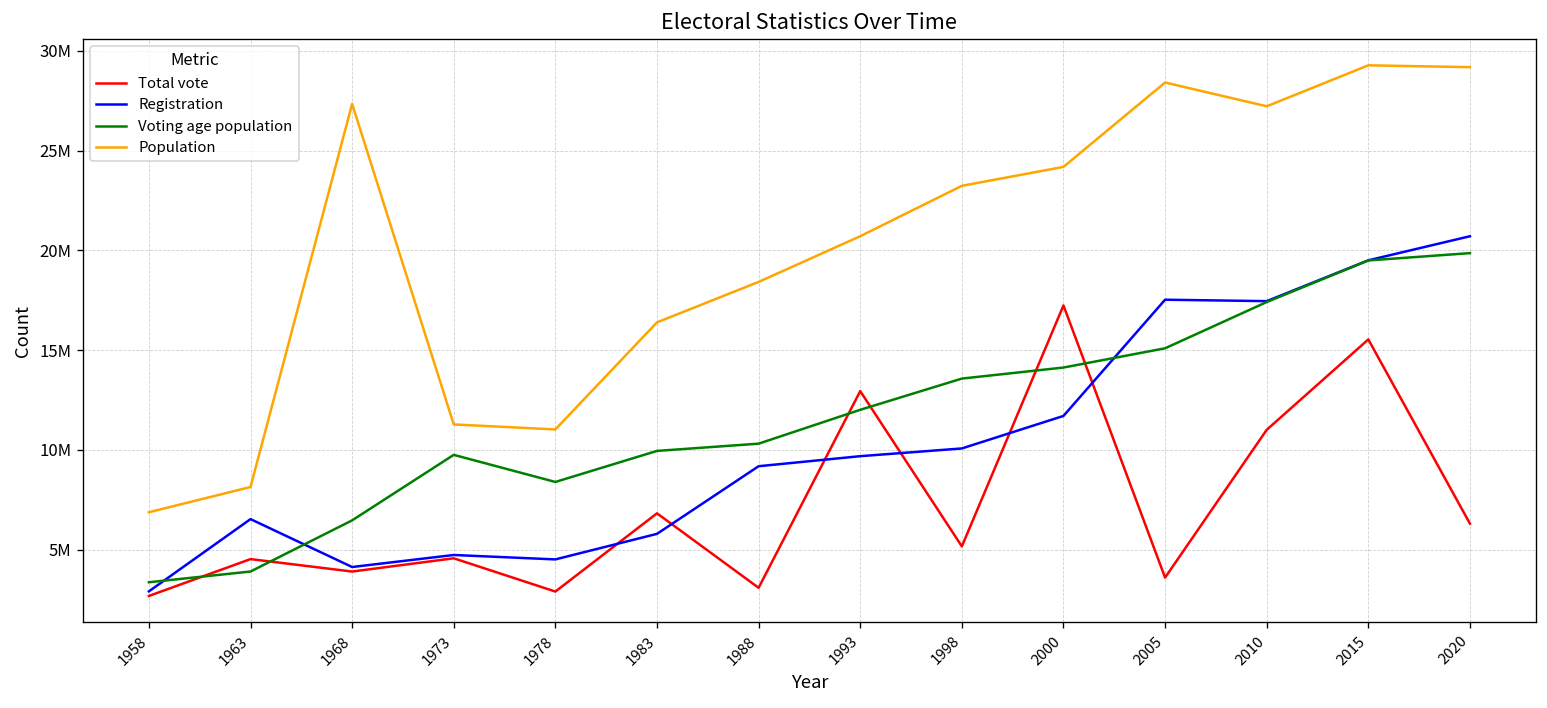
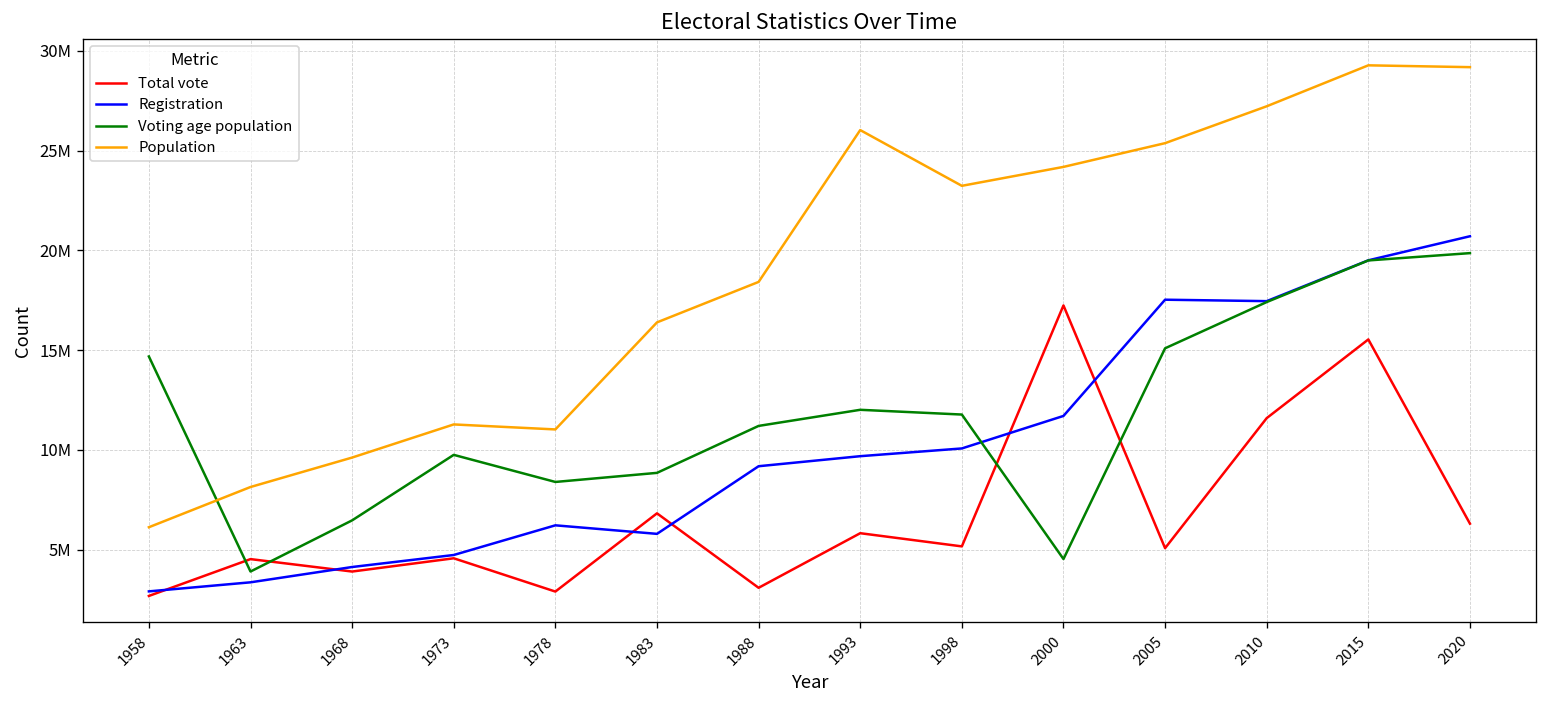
  {
    "Total vote": {
      "1958": 2700000,
      "1963": 4500000,
      "1968": 3900000,
      "1973": 4600000,
      "1978": 2900000,
      "1983": 6800000,
      "1988": 3100000,
-     "1993": 13000000,
+     "1993": 5800000,
      "1998": 5200000,
      "2000": 17200000,
-     "2005": 3600000,
-     "2010": 11000000,
+     "2005": 5100000,
+     "2010": 11600000,
      "2015": 15500000,
      "2020": 6300000
    },
    "Registration": {
      "1958": 2900000,
-     "1963": 6500000,
+     "1963": 3400000,
      "1968": 4100000,
      "1973": 4700000,
-     "1978": 4500000,
+     "1978": 6200000,
      "1983": 5800000,
      "1988": 9200000,
      "1993": 9700000,
      "1998": 10100000,
      "2000": 11700000,
      "2005": 17500000,
      "2020": 20700000
    },
    "Voting age population": {
-     "1958": 3400000,
+     "1958": 14700000,
      "1963": 3900000,
      "1968": 6500000,
      "1973": 9800000,
      "1978": 8400000,
-     "1983": 10000000,
-     "1988": 10300000,
+     "1983": 8900000,
+     "1988": 11200000,
      "1993": 12000000,
-     "1998": 13600000,
-     "2000": 14100000,
+     "1998": 11800000,
+     "2000": 4500000,
      "2005": 15100000,
      "2020": 19900000
    },
    "Population": {
-     "1958": 6900000,
+     "1958": 6100000,
      "1963": 8100000,
-     "1968": 27300000,
+     "1968": 9600000,
      "1973": 11300000,
      "1978": 11000000,
      "1983": 16400000,
      "1988": 18400000,
-     "1993": 20700000,
+     "1993": 26000000,
      "1998": 23200000,
      "2000": 24200000,
-     "2005": 28400000,
+     "2005": 25400000,
      "2010": 27200000,
      "2015": 29300000,
      "2020": 29200000
    }
  }
